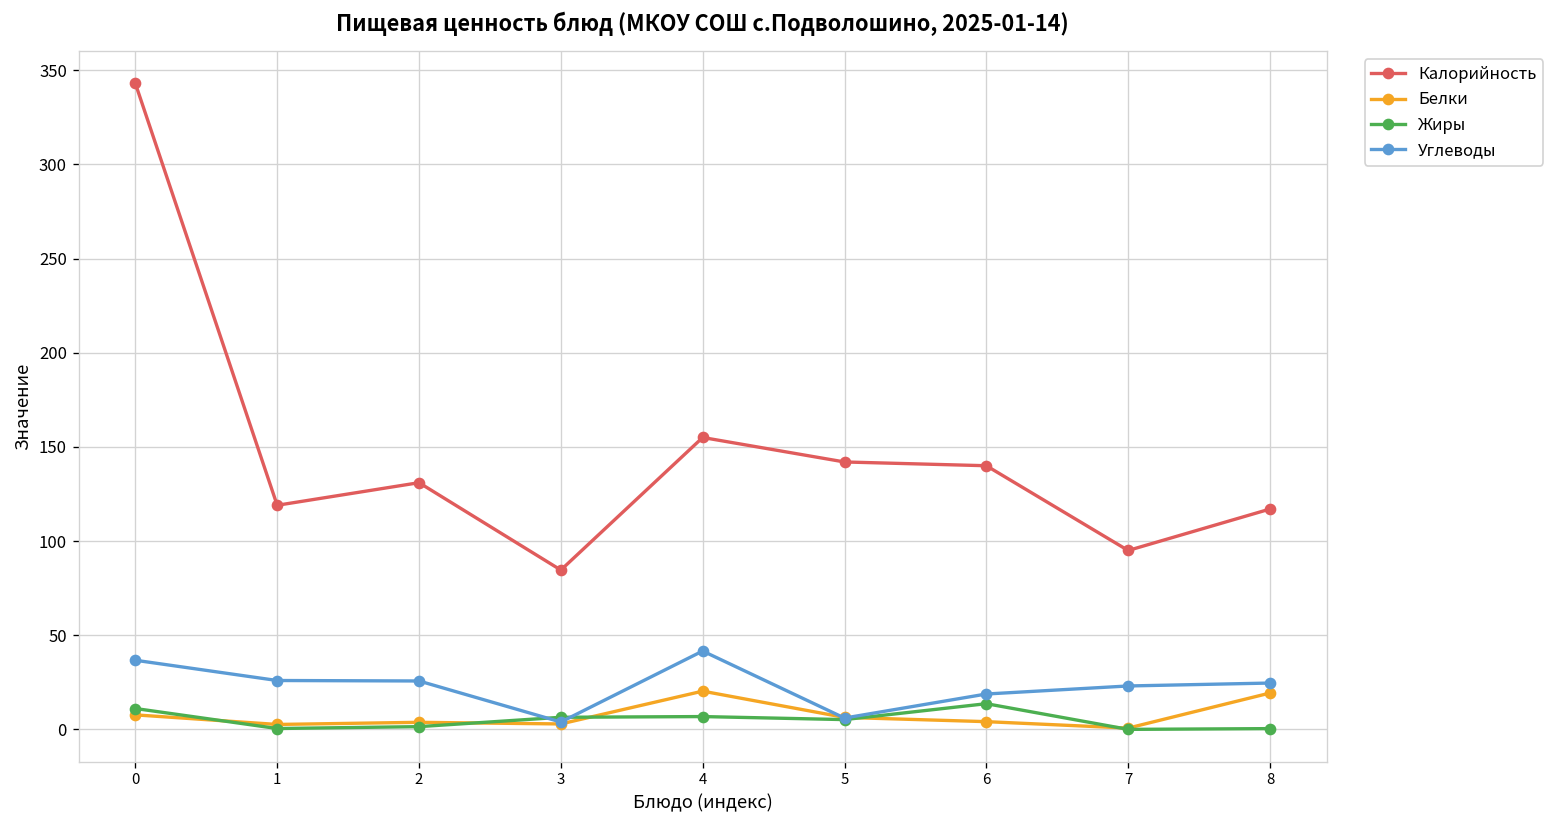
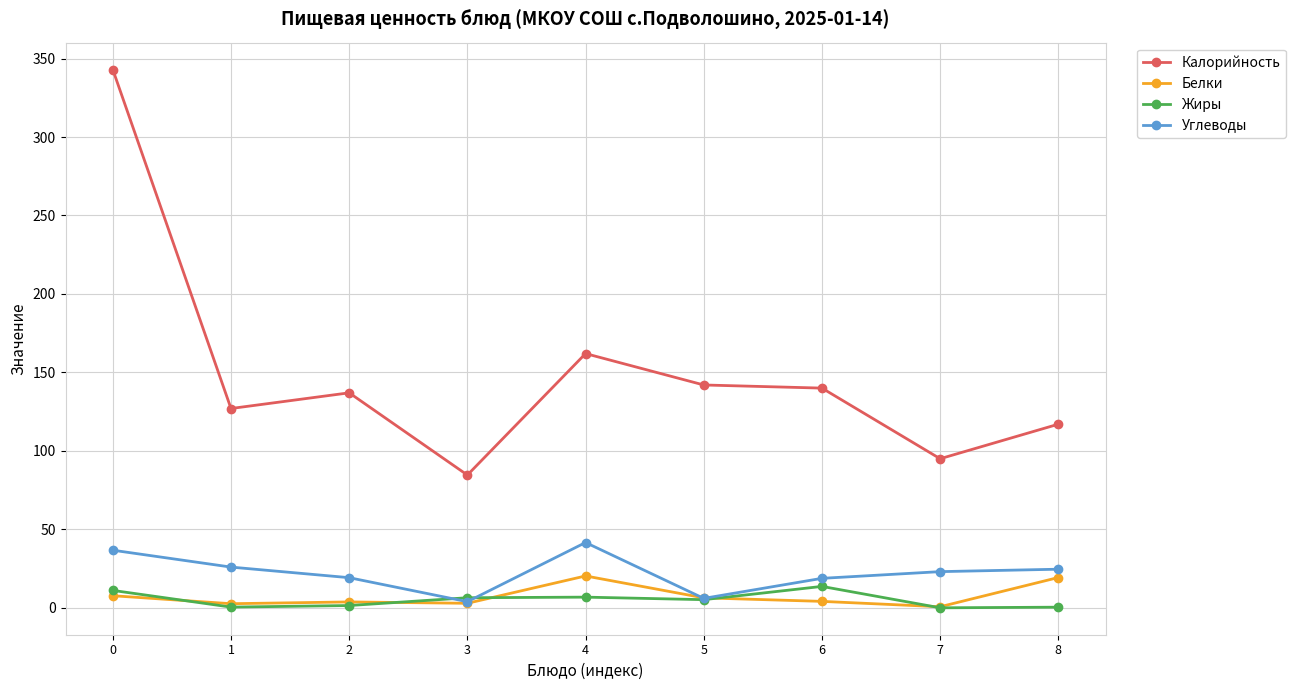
  {
    "Калорийность": {
      "0": 343,
-     "1": 119,
-     "2": 131,
+     "1": 127,
+     "2": 137,
      "3": 85,
-     "4": 155,
+     "4": 162,
      "5": 142,
      "6": 140,
      "7": 95,
      "8": 117
    },
    "Белки": {
      "0": 8,
      "1": 3,
      "2": 4,
      "4": 20,
      "6": 4,
      "8": 19
    },
    "Жиры": {
      "0": 11,
      "1": 0,
      "2": 1,
      "3": 6,
      "4": 7,
      "6": 14,
      "8": 0
    },
    "Углеводы": {
      "0": 37,
      "1": 26,
-     "2": 26,
+     "2": 19,
      "4": 42,
      "6": 19,
      "7": 23,
      "8": 25
    }
  }
